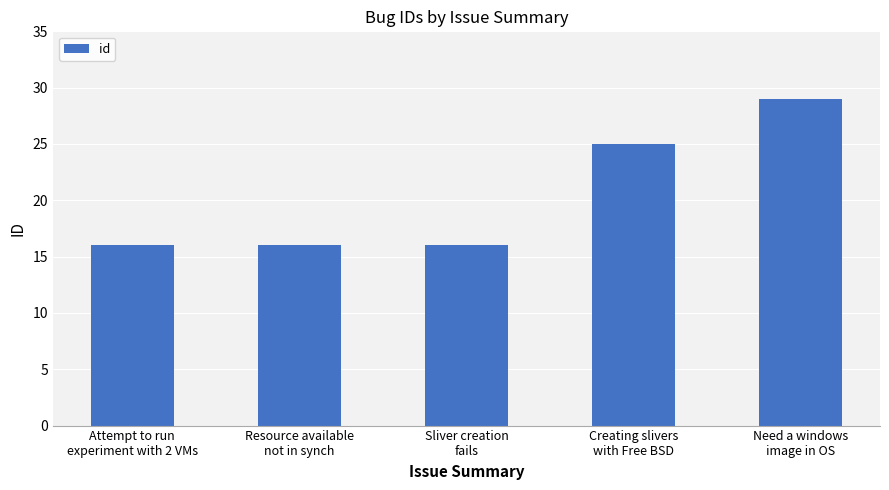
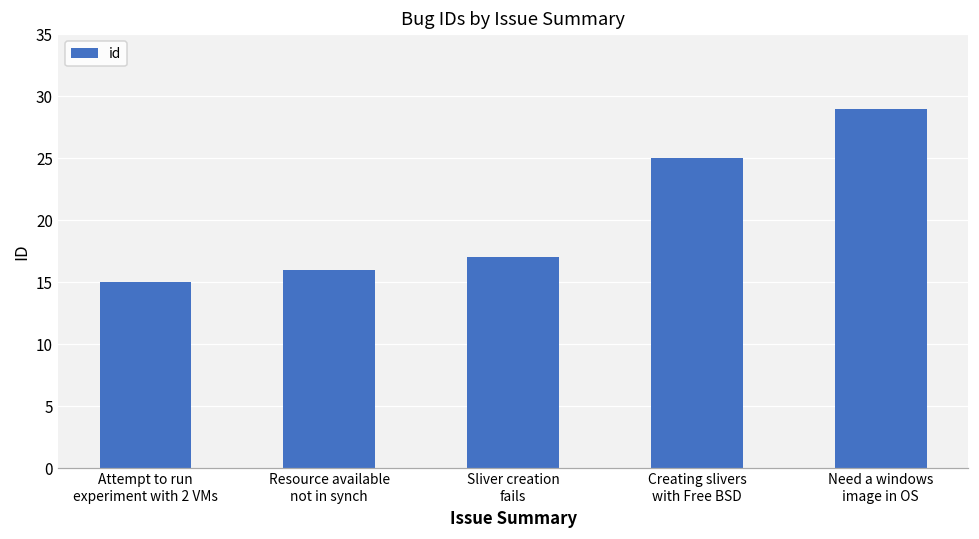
  {
-   "Attempt to run experiment with 2 VMs": 16,
+   "Attempt to run experiment with 2 VMs": 15,
    "Resource available not in synch": 16,
-   "Sliver creation fails": 16,
+   "Sliver creation fails": 17,
    "Creating slivers with Free BSD": 25,
    "Need a windows image in OS": 29
  }
